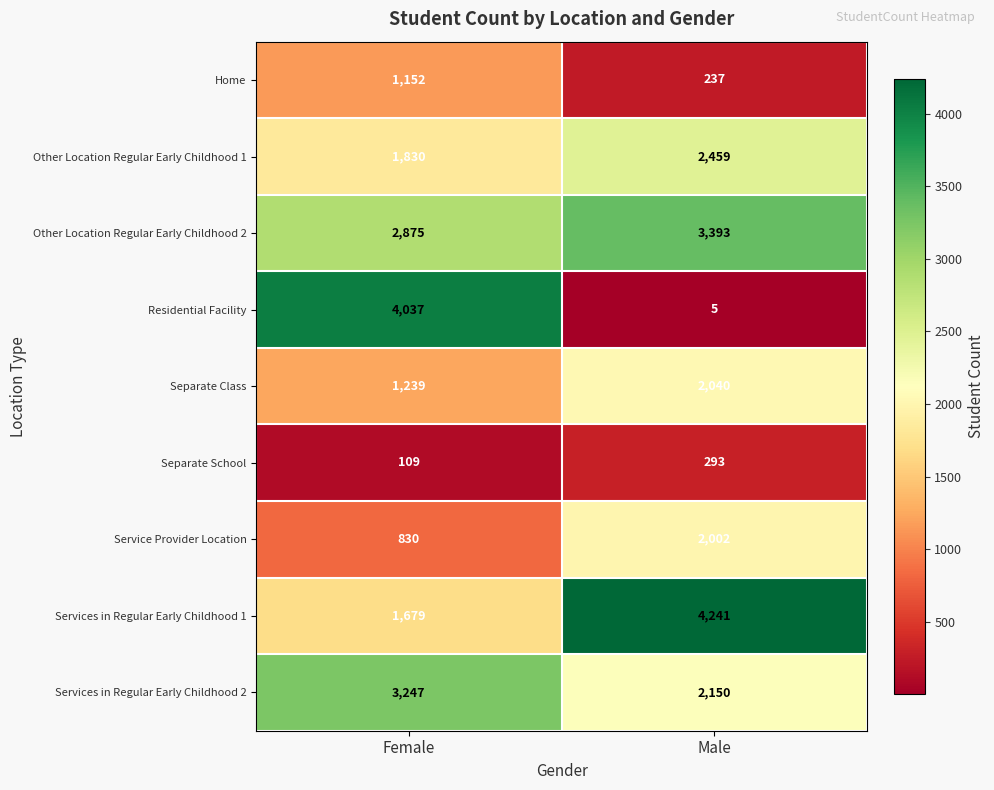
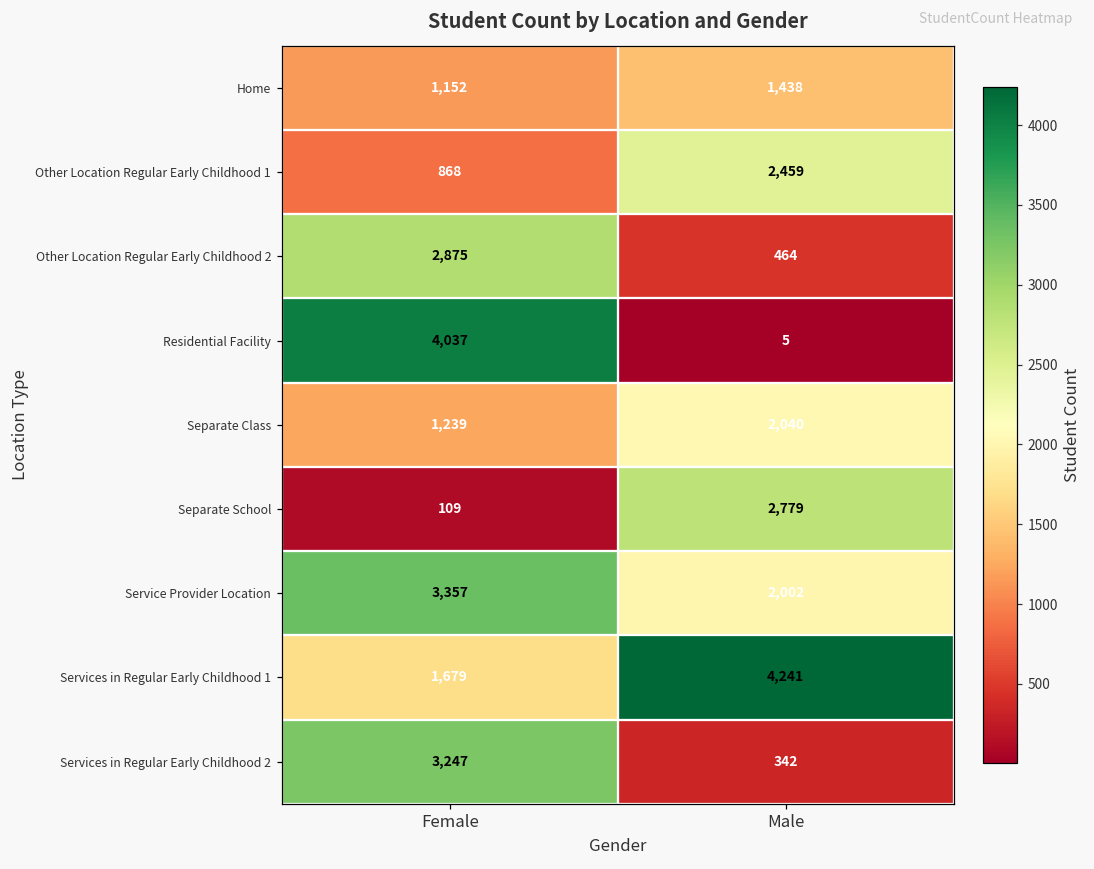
  {
    "Home": {
      "Female": "1,152",
-     "Male": "237"
+     "Male": "1,438"
    },
    "Other Location Regular Early Childhood 1": {
-     "Female": "1,830",
+     "Female": "868",
      "Male": "2,459"
    },
    "Other Location Regular Early Childhood 2": {
      "Female": "2,875",
-     "Male": "3,393"
+     "Male": "464"
    },
    "Residential Facility": {
      "Female": "4,037",
      "Male": "5"
    },
    "Separate Class": {
      "Female": "1,239",
      "Male": "2,040"
    },
    "Separate School": {
      "Female": "109",
-     "Male": "293"
+     "Male": "2,779"
    },
    "Service Provider Location": {
-     "Female": "830",
+     "Female": "3,357",
      "Male": "2,002"
    },
    "Services in Regular Early Childhood 1": {
      "Female": "1,679",
      "Male": "4,241"
    },
    "Services in Regular Early Childhood 2": {
      "Female": "3,247",
-     "Male": "2,150"
+     "Male": "342"
    }
  }
